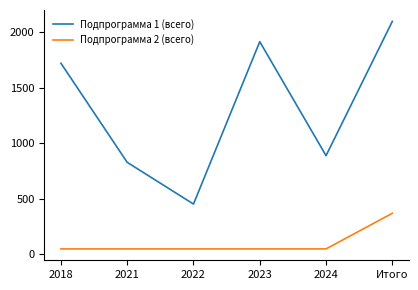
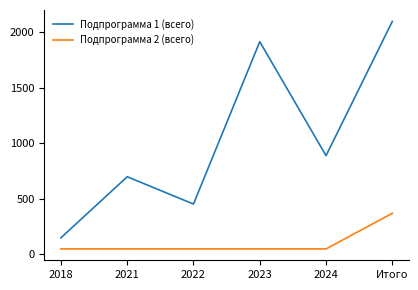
  {
    "Подпрограмма 1 (всего)": {
-     "2018": 1720,
-     "2021": 830,
+     "2018": 150,
+     "2021": 700,
      "2022": 450,
      "2023": 1920,
      "2024": 890,
      "Итого": 2100
    },
    "Подпрограмма 2 (всего)": {
      "2018": 50,
      "2021": 50,
      "2022": 50,
      "2023": 50,
      "2024": 50,
      "Итого": 370
    }
  }
